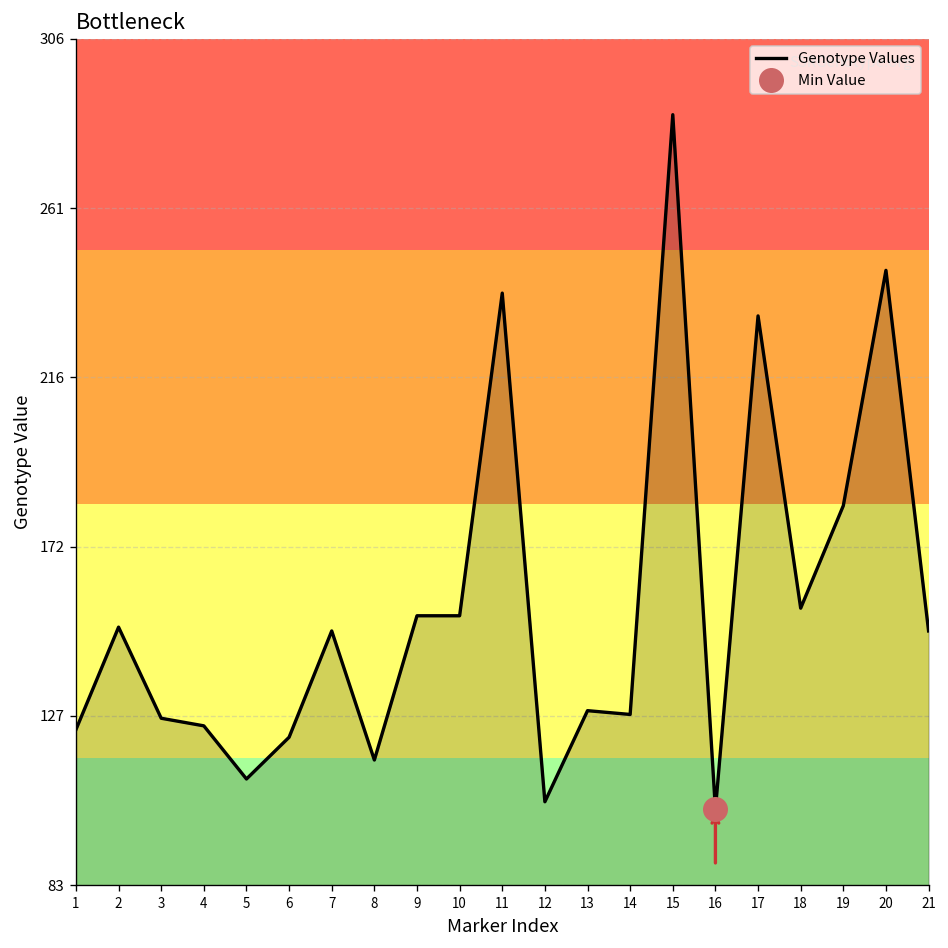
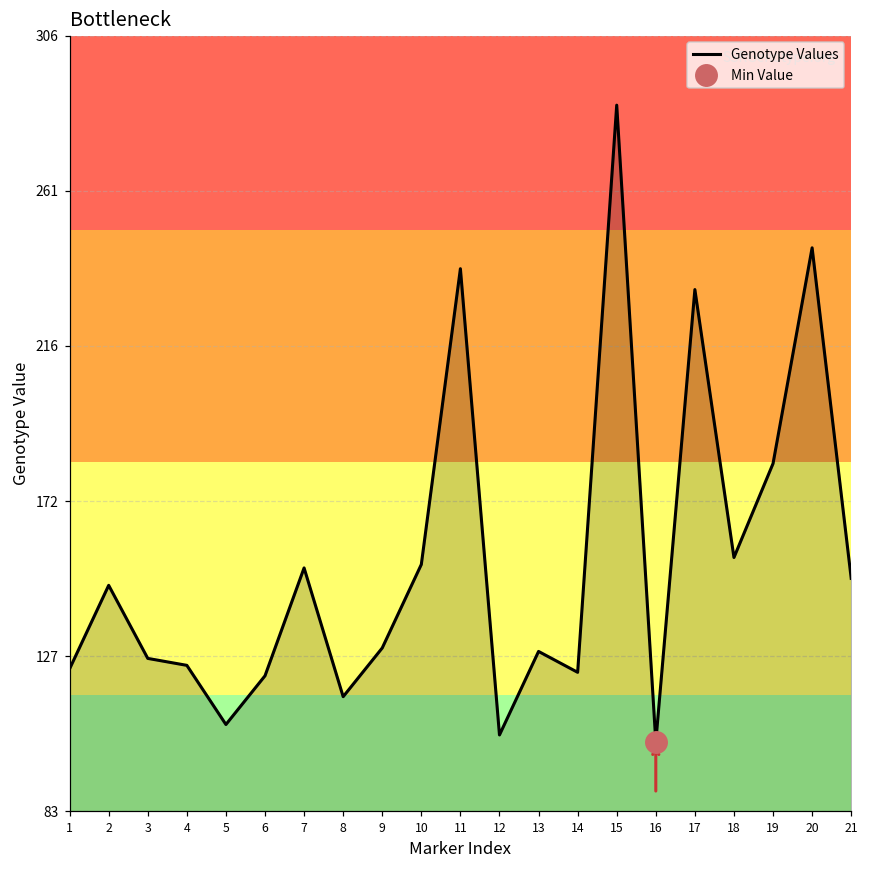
  {
    "Genotype Values": {
      "1": 124,
-     "2": 151,
+     "2": 148,
      "3": 127,
      "4": 125,
-     "5": 111,
+     "5": 108,
      "6": 122,
-     "7": 150,
+     "7": 153,
      "8": 116,
-     "9": 154,
+     "9": 130,
      "10": 154,
      "11": 239,
      "12": 105,
      "13": 129,
-     "14": 128,
+     "14": 123,
      "15": 286,
      "17": 233,
      "18": 156,
      "19": 183,
      "20": 245,
      "21": 150
    }
  }
